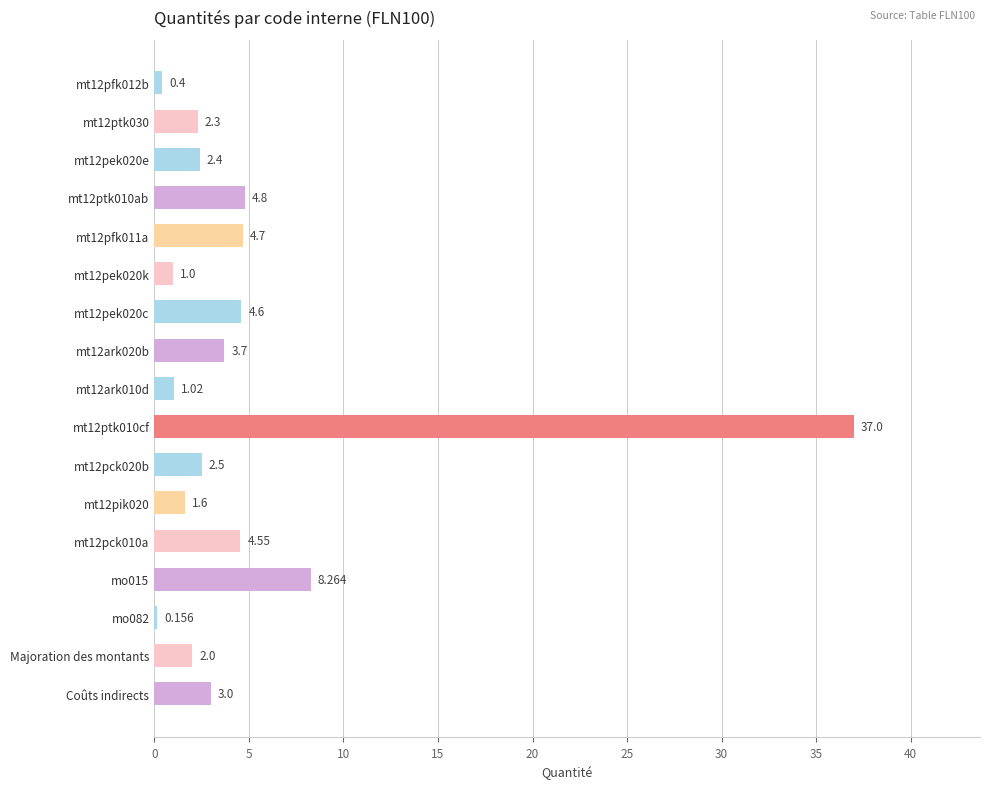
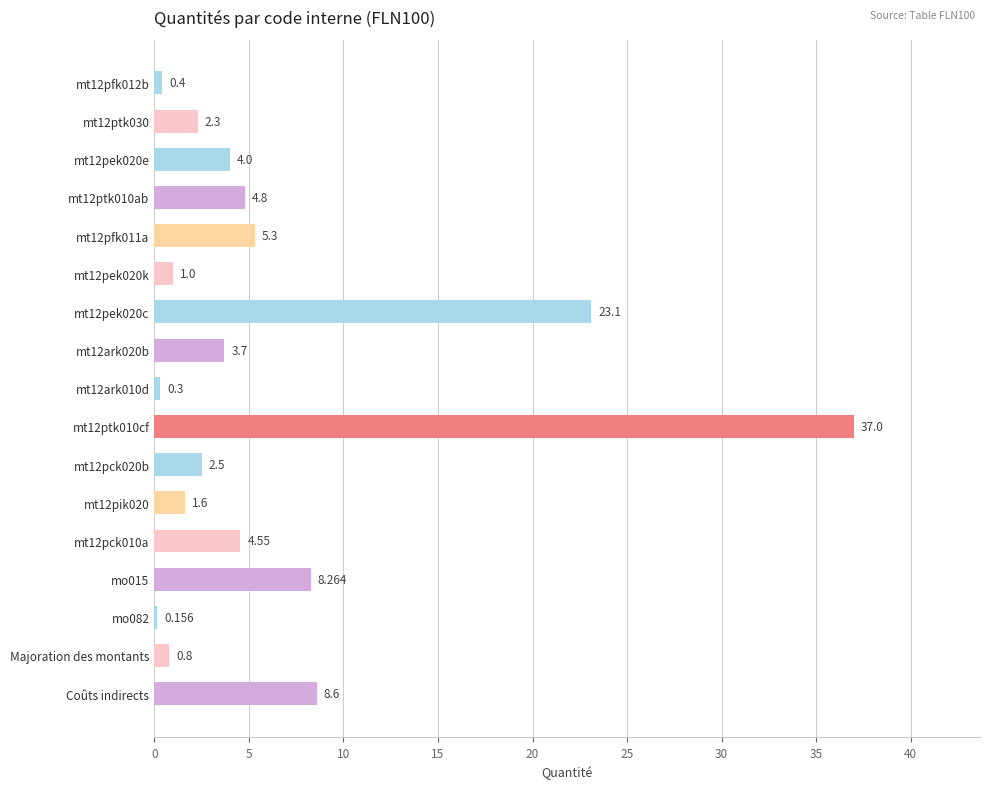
  {
    "mt12pfk012b": 0.4,
    "mt12ptk030": 2.3,
-   "mt12pek020e": 2.4,
+   "mt12pek020e": 4.0,
    "mt12ptk010ab": 4.8,
-   "mt12pfk011a": 4.7,
+   "mt12pfk011a": 5.3,
    "mt12pek020k": 1.0,
-   "mt12pek020c": 4.6,
+   "mt12pek020c": 23.1,
    "mt12ark020b": 3.7,
-   "mt12ark010d": 1.02,
+   "mt12ark010d": 0.3,
    "mt12ptk010cf": 37.0,
    "mt12pck020b": 2.5,
    "mt12pik020": 1.6,
    "mt12pck010a": 4.55,
    "mo015": 8.264,
    "mo082": 0.156,
-   "Majoration des montants": 2.0,
-   "Coûts indirects": 3.0
+   "Majoration des montants": 0.8,
+   "Coûts indirects": 8.6
  }
